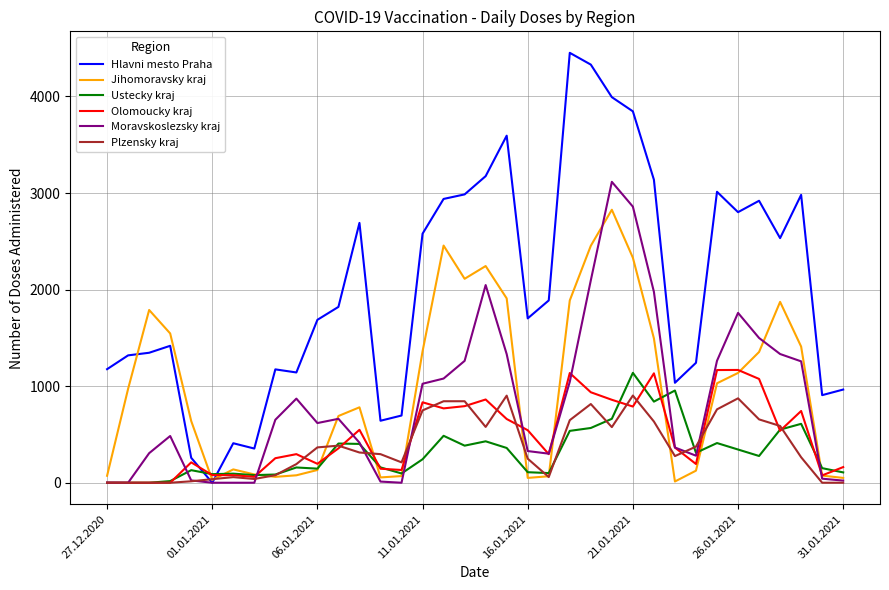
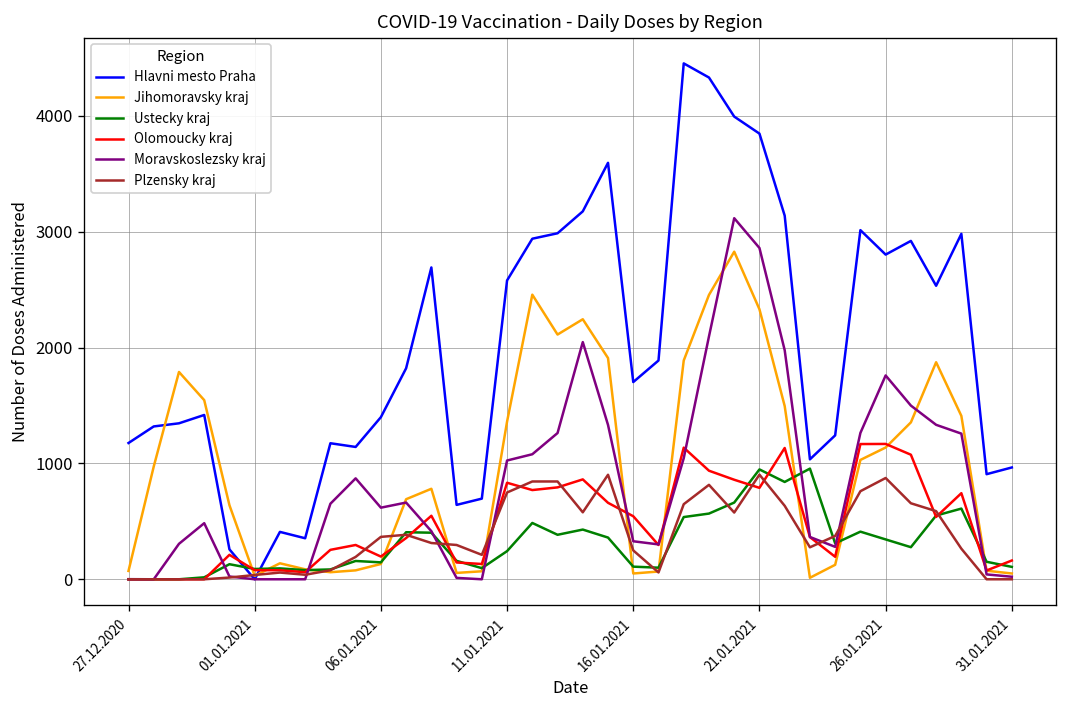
  {
    "Hlavni mesto Praha": {
      "27.12.2020": 1200,
-     "06.01.2021": 1700,
+     "06.01.2021": 1400,
      "11.01.2021": 2600,
      "16.01.2021": 1700,
      "21.01.2021": 3800,
      "26.01.2021": 2800,
      "31.01.2021": 1000
    },
    "Jihomoravsky kraj": {
      "27.12.2020": 100,
      "11.01.2021": 1400,
      "16.01.2021": 100,
      "21.01.2021": 2300,
      "26.01.2021": 1100,
      "31.01.2021": 100
    },
    "Ustecky kraj": {
      "11.01.2021": 200,
      "16.01.2021": 100,
-     "21.01.2021": 1100,
+     "21.01.2021": 900,
      "26.01.2021": 300,
      "31.01.2021": 100
    },
    "Olomoucky kraj": {
      "06.01.2021": 200,
      "11.01.2021": 800,
      "16.01.2021": 500,
      "21.01.2021": 800,
      "26.01.2021": 1200,
      "31.01.2021": 200
    },
    "Moravskoslezsky kraj": {
      "06.01.2021": 600,
      "11.01.2021": 1000,
      "16.01.2021": 300,
      "21.01.2021": 2900,
      "26.01.2021": 1800
    },
    "Plzensky kraj": {
      "06.01.2021": 400,
      "11.01.2021": 700,
      "16.01.2021": 200,
      "21.01.2021": 900,
      "26.01.2021": 900
    }
  }
